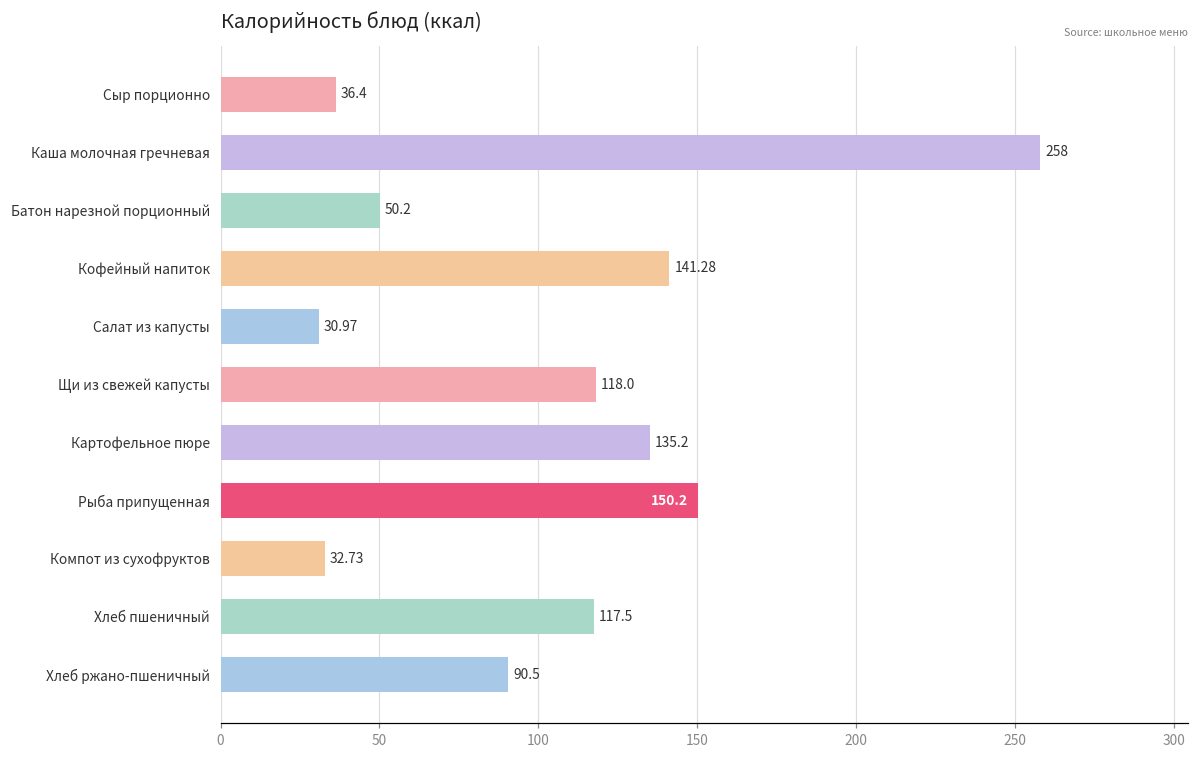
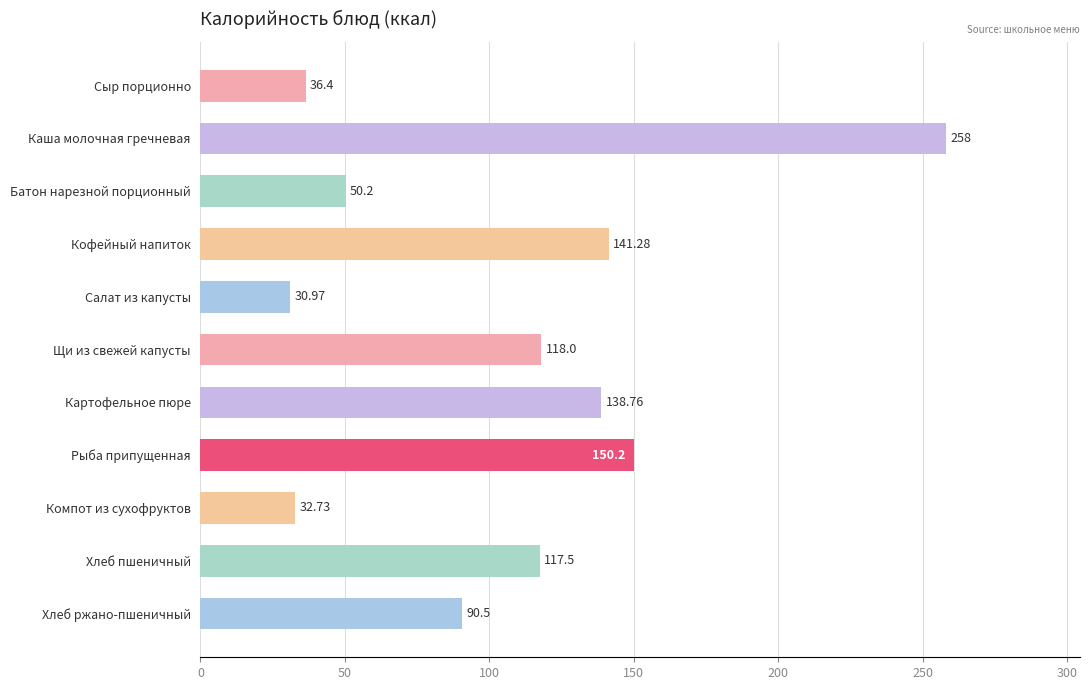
  {
    "Сыр порционно": 36.4,
    "Каша молочная гречневая": 258,
    "Батон нарезной порционный": 50.2,
    "Кофейный напиток": 141.28,
    "Салат из капусты": 30.97,
    "Щи из свежей капусты": 118.0,
-   "Картофельное пюре": 135.2,
+   "Картофельное пюре": 138.76,
    "Рыба припущенная": 150.2,
    "Компот из сухофруктов": 32.73,
    "Хлеб пшеничный": 117.5,
    "Хлеб ржано-пшеничный": 90.5
  }
